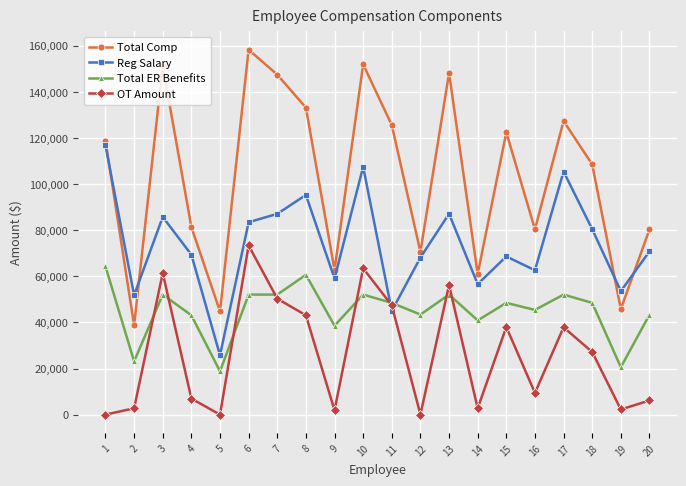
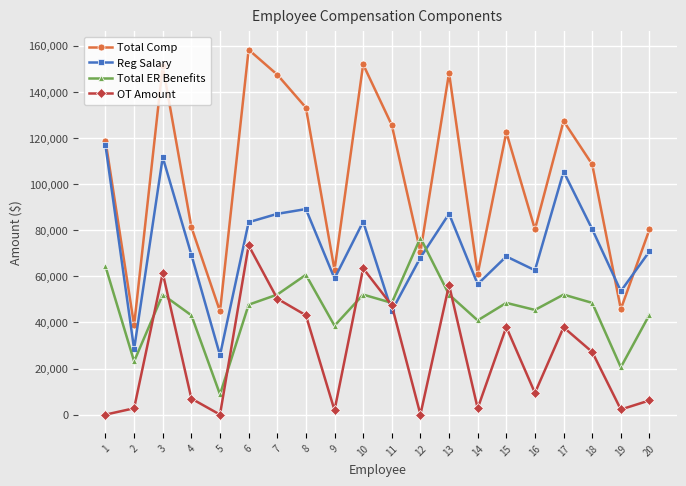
  {
    "Reg Salary": {
      "1": "117,000",
-     "2": "52,000",
-     "3": "86,000",
+     "2": "28,000",
+     "3": "112,000",
      "4": "69,000",
      "5": "26,000",
      "6": "83,000",
      "7": "87,000",
-     "8": "95,000",
+     "8": "89,000",
      "9": "59,000",
-     "10": "107,000",
+     "10": "84,000",
      "11": "45,000",
      "12": "68,000",
      "13": "87,000",
      "14": "57,000",
      "15": "69,000",
      "16": "63,000",
      "17": "105,000",
      "18": "80,000",
      "19": "54,000",
      "20": "71,000"
    },
    "Total ER Benefits": {
      "1": "64,000",
      "2": "23,000",
      "3": "52,000",
      "4": "43,000",
-     "5": "19,000",
-     "6": "52,000",
+     "5": "9,000",
+     "6": "48,000",
      "7": "52,000",
      "8": "61,000",
      "9": "39,000",
      "10": "52,000",
-     "12": "43,000",
+     "12": "77,000",
      "13": "52,000",
      "14": "41,000",
      "15": "48,000",
      "16": "45,000",
      "17": "52,000",
      "18": "48,000",
      "19": "21,000",
      "20": "43,000"
    }
  }
